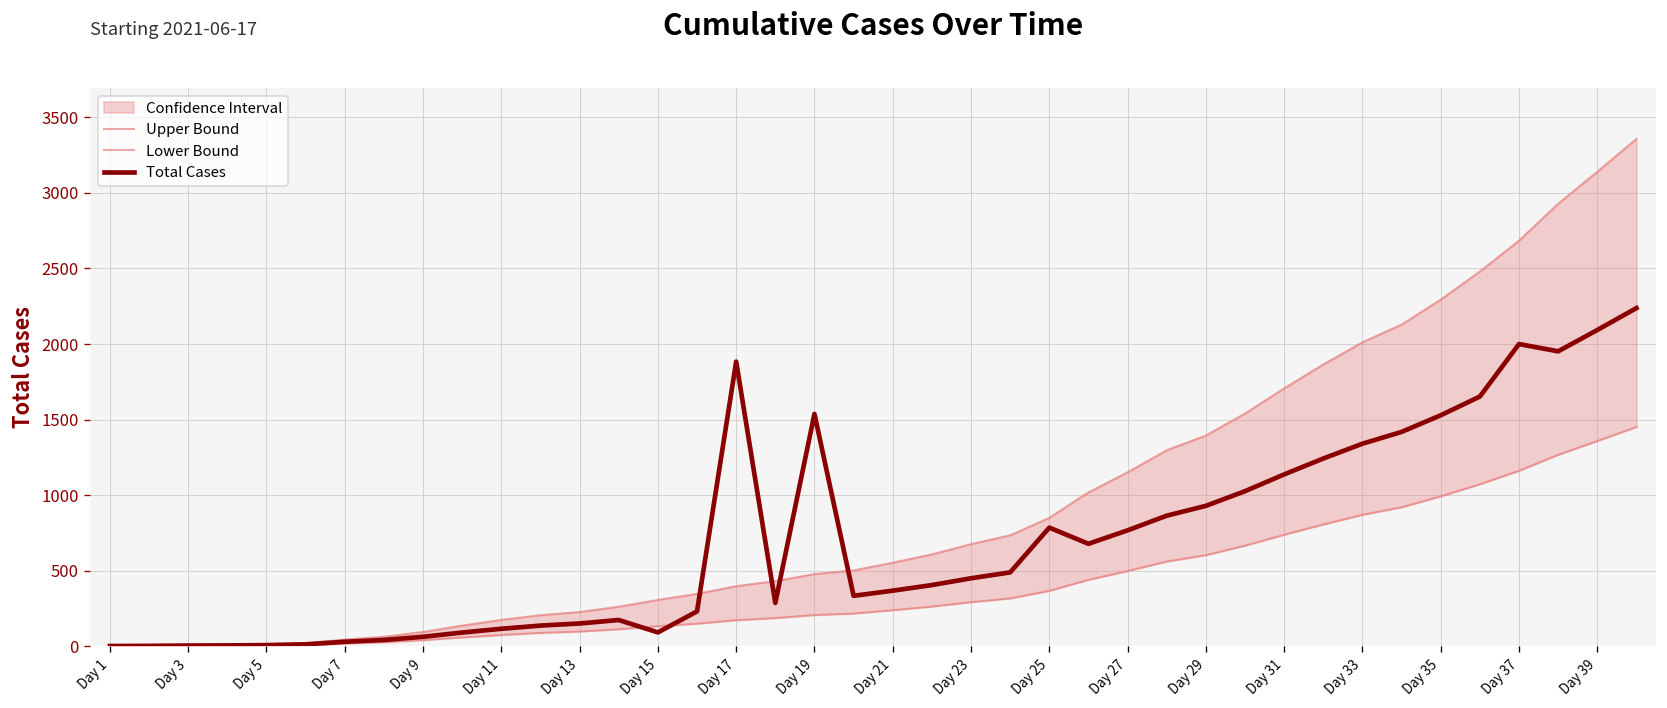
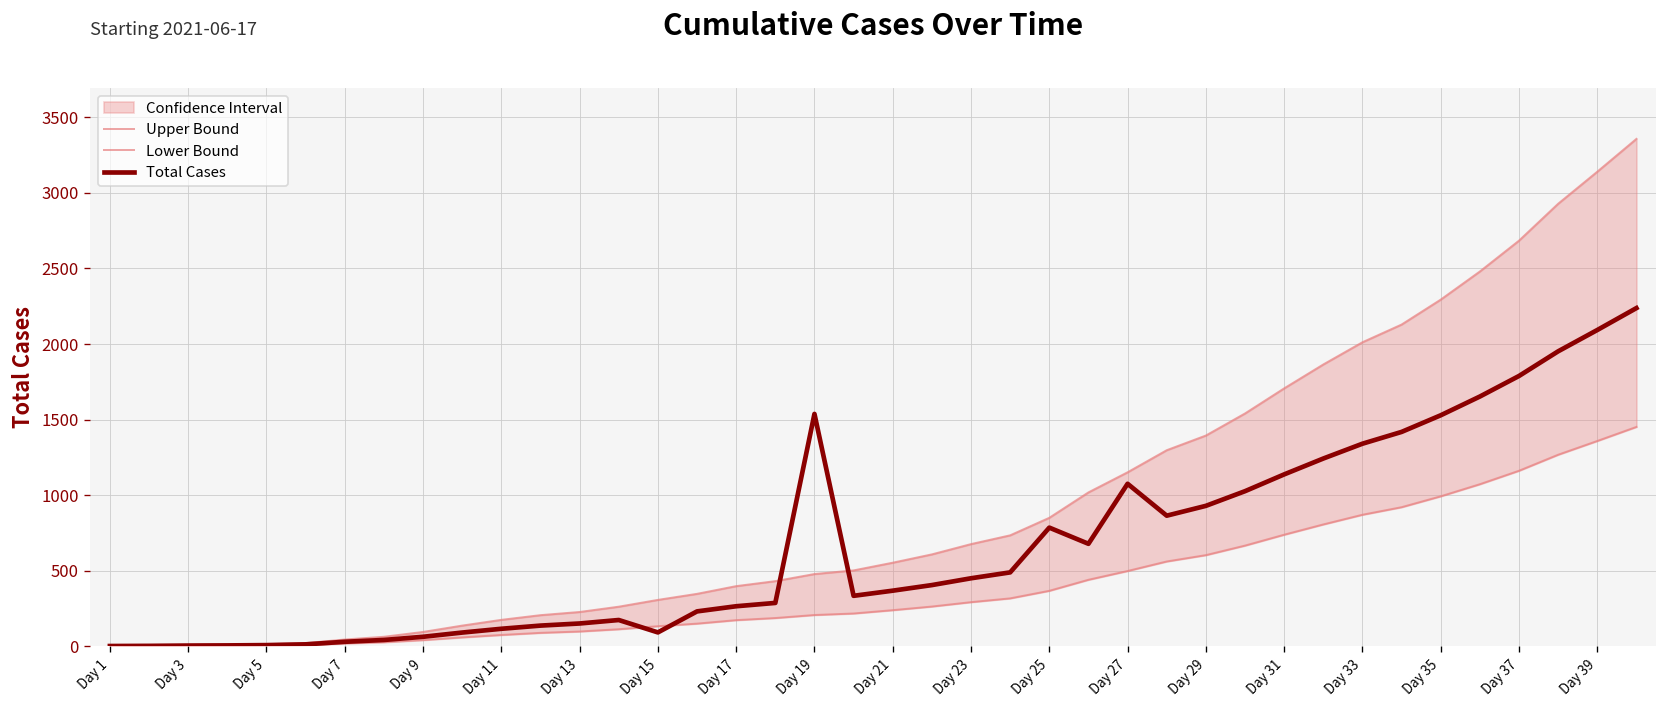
  {
    "Total Cases": {
      "Day 9": 60,
      "Day 11": 120,
      "Day 13": 150,
      "Day 15": 90,
-     "Day 17": 1880,
+     "Day 17": 270,
      "Day 19": 1540,
      "Day 21": 370,
      "Day 23": 450,
      "Day 25": 790,
-     "Day 27": 770,
+     "Day 27": 1080,
      "Day 29": 930,
      "Day 31": 1140,
      "Day 33": 1340,
      "Day 35": 1530,
-     "Day 37": 2000,
+     "Day 37": 1790,
      "Day 39": 2090
    }
  }
